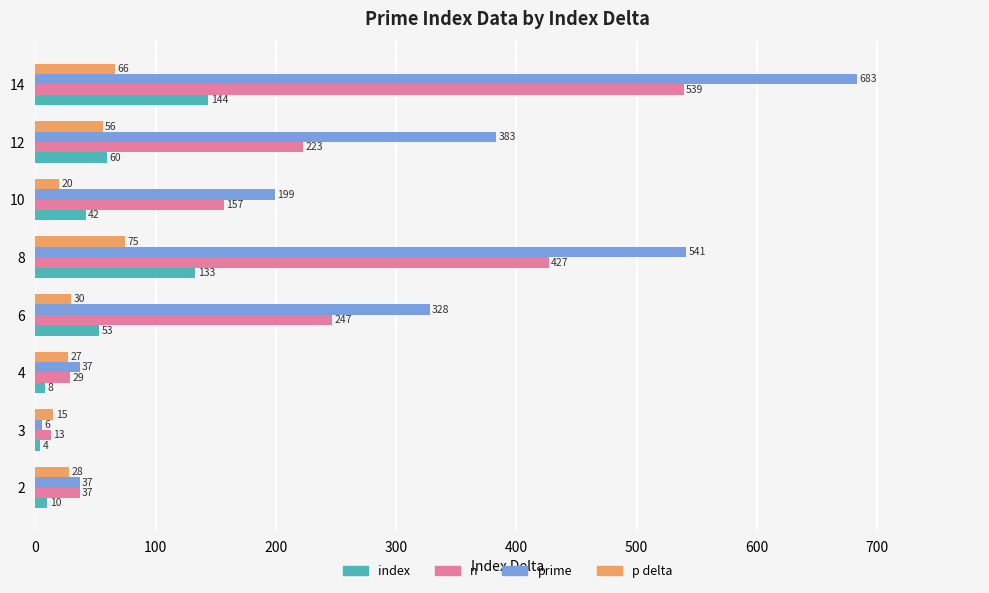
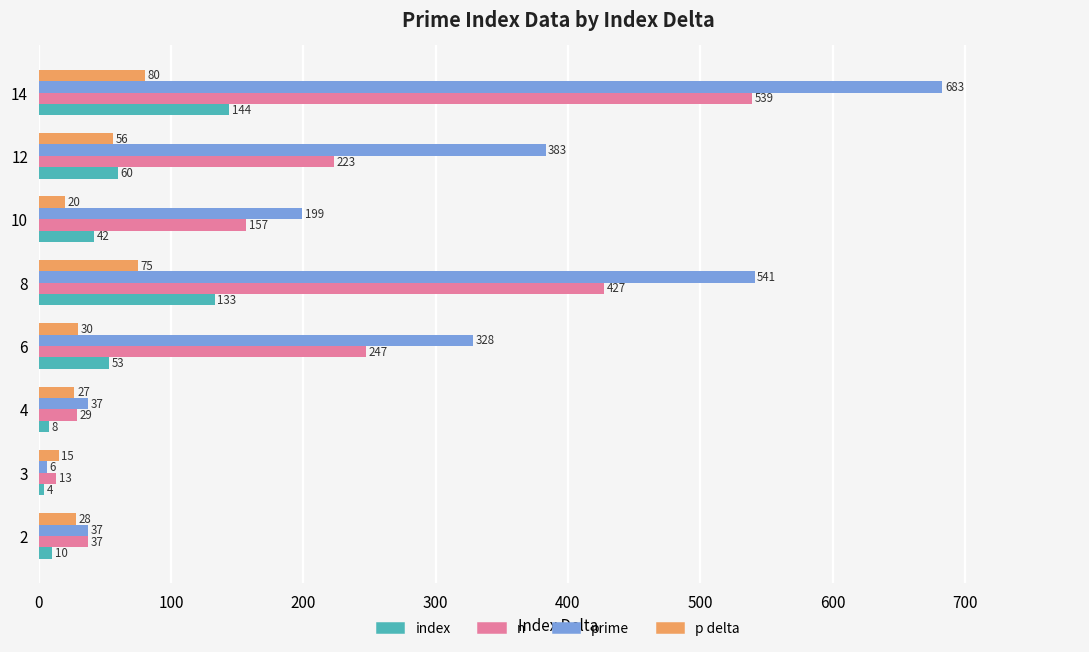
  {
    "index": {
      "14": 144,
      "12": 60,
      "10": 42,
      "8": 133,
      "6": 53,
      "4": 8,
      "3": 4,
      "2": 10
    },
    "n": {
      "14": 539,
      "12": 223,
      "10": 157,
      "8": 427,
      "6": 247,
      "4": 29,
      "3": 13,
      "2": 37
    },
    "prime": {
      "14": 683,
      "12": 383,
      "10": 199,
      "8": 541,
      "6": 328,
      "4": 37,
      "3": 6,
      "2": 37
    },
    "p delta": {
-     "14": 66,
+     "14": 80,
      "12": 56,
      "10": 20,
      "8": 75,
      "6": 30,
      "4": 27,
      "3": 15,
      "2": 28
    }
  }
